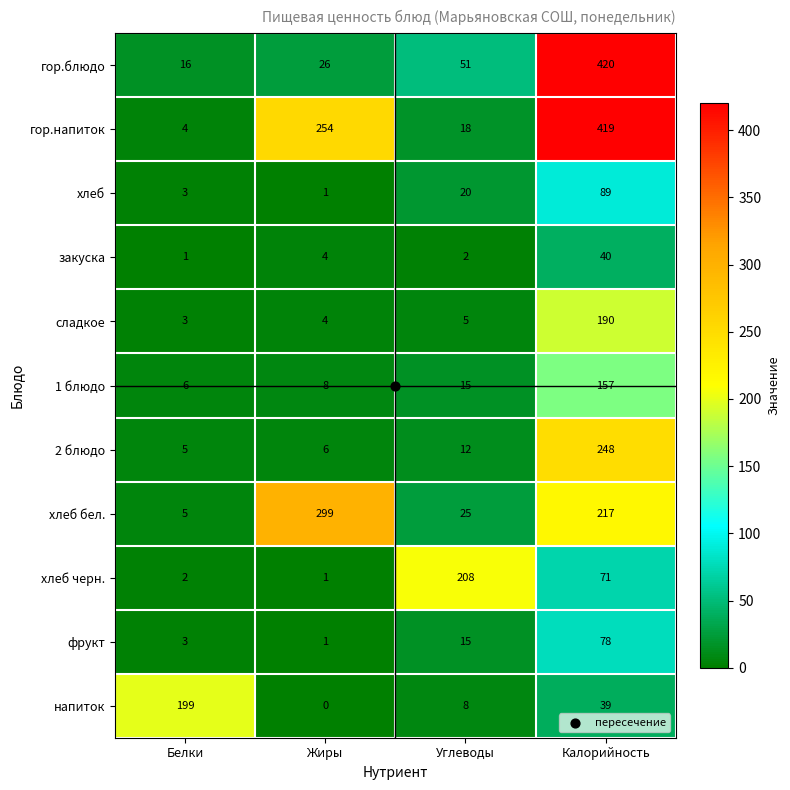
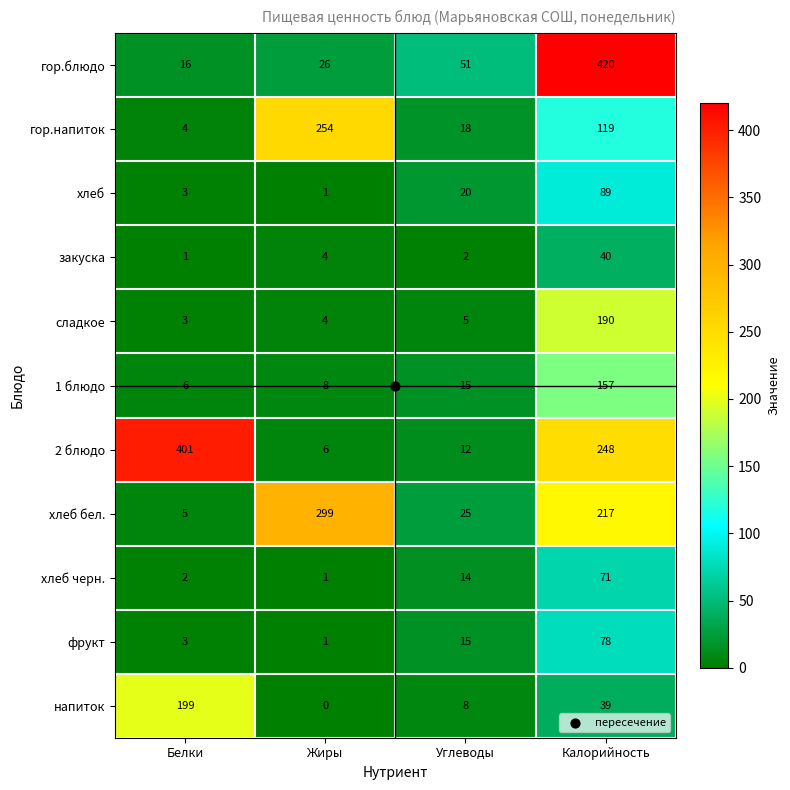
  {
    "гор.блюдо": {
      "Белки": 16,
      "Жиры": 26,
      "Углеводы": 51,
      "Калорийность": 420
    },
    "гор.напиток": {
      "Белки": 4,
      "Жиры": 254,
      "Углеводы": 18,
-     "Калорийность": 419
+     "Калорийность": 119
    },
    "хлеб": {
      "Белки": 3,
      "Жиры": 1,
      "Углеводы": 20,
      "Калорийность": 89
    },
    "закуска": {
      "Белки": 1,
      "Жиры": 4,
      "Углеводы": 2,
      "Калорийность": 40
    },
    "сладкое": {
      "Белки": 3,
      "Жиры": 4,
      "Углеводы": 5,
      "Калорийность": 190
    },
    "1 блюдо": {
      "Белки": 6,
      "Жиры": 8,
      "Углеводы": 15,
      "Калорийность": 157
    },
    "2 блюдо": {
-     "Белки": 5,
+     "Белки": 401,
      "Жиры": 6,
      "Углеводы": 12,
      "Калорийность": 248
    },
    "хлеб бел.": {
      "Белки": 5,
      "Жиры": 299,
      "Углеводы": 25,
      "Калорийность": 217
    },
    "хлеб черн.": {
      "Белки": 2,
      "Жиры": 1,
-     "Углеводы": 208,
+     "Углеводы": 14,
      "Калорийность": 71
    },
    "фрукт": {
      "Белки": 3,
      "Жиры": 1,
      "Углеводы": 15,
      "Калорийность": 78
    },
    "напиток": {
      "Белки": 199,
      "Жиры": 0,
      "Углеводы": 8,
      "Калорийность": 39
    }
  }
